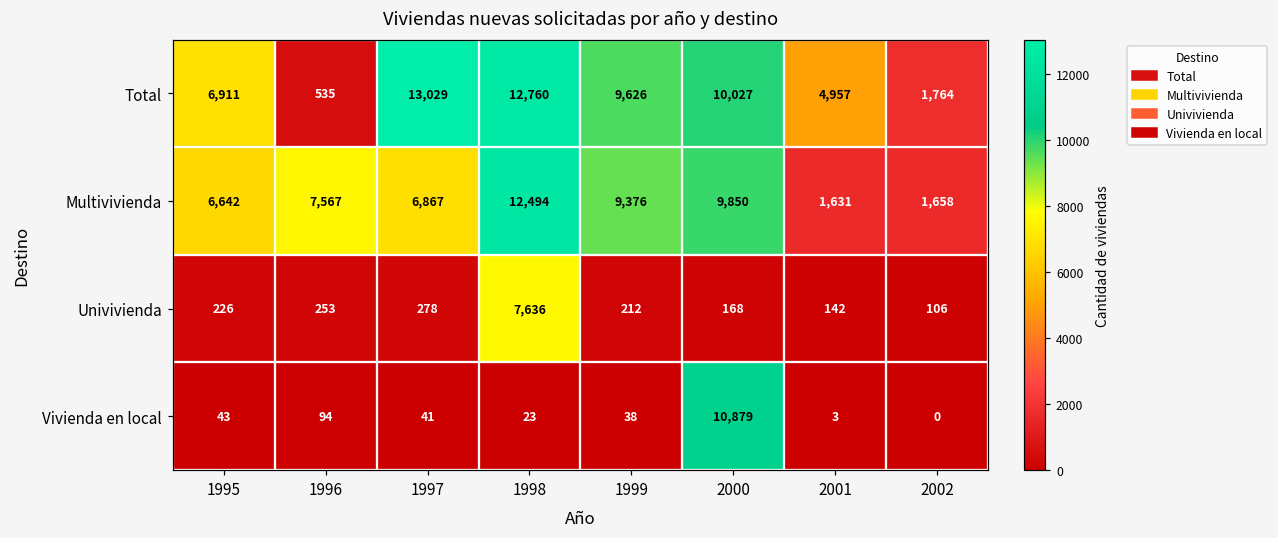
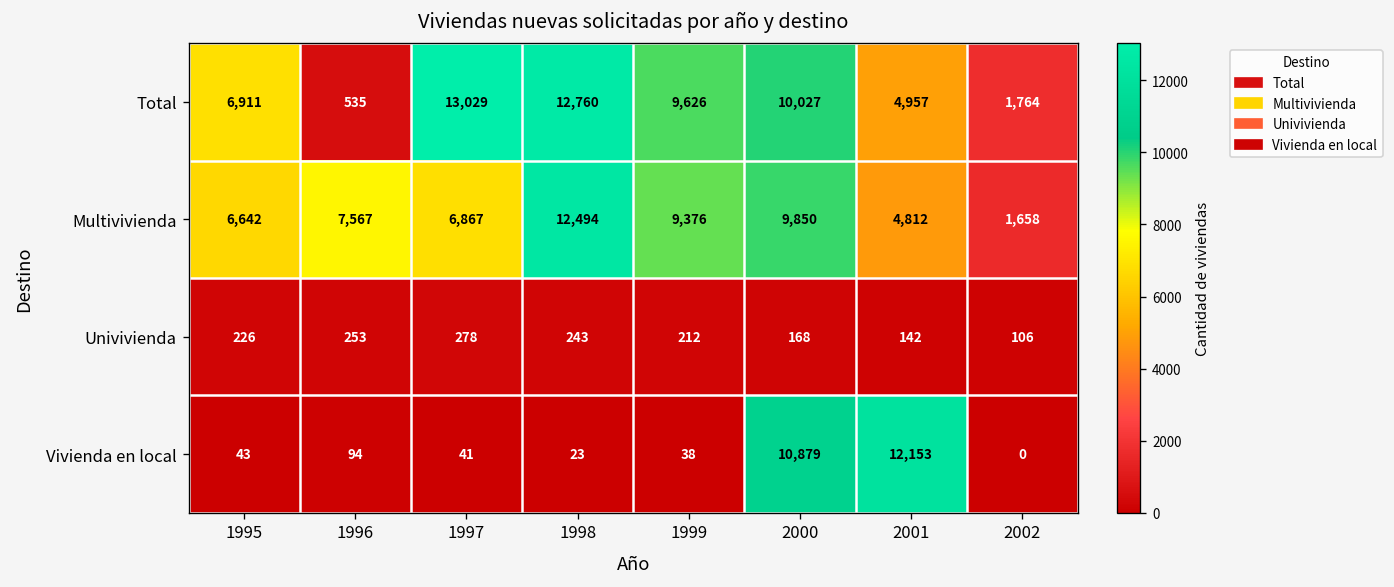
  {
    "Total": {
      "1995": "6,911",
      "1996": "535",
      "1997": "13,029",
      "1998": "12,760",
      "1999": "9,626",
      "2000": "10,027",
      "2001": "4,957",
      "2002": "1,764"
    },
    "Multivivienda": {
      "1995": "6,642",
      "1996": "7,567",
      "1997": "6,867",
      "1998": "12,494",
      "1999": "9,376",
      "2000": "9,850",
-     "2001": "1,631",
+     "2001": "4,812",
      "2002": "1,658"
    },
    "Univivienda": {
      "1995": "226",
      "1996": "253",
      "1997": "278",
-     "1998": "7,636",
+     "1998": "243",
      "1999": "212",
      "2000": "168",
      "2001": "142",
      "2002": "106"
    },
    "Vivienda en local": {
      "1995": "43",
      "1996": "94",
      "1997": "41",
      "1998": "23",
      "1999": "38",
      "2000": "10,879",
-     "2001": "3",
+     "2001": "12,153",
      "2002": "0"
    }
  }
